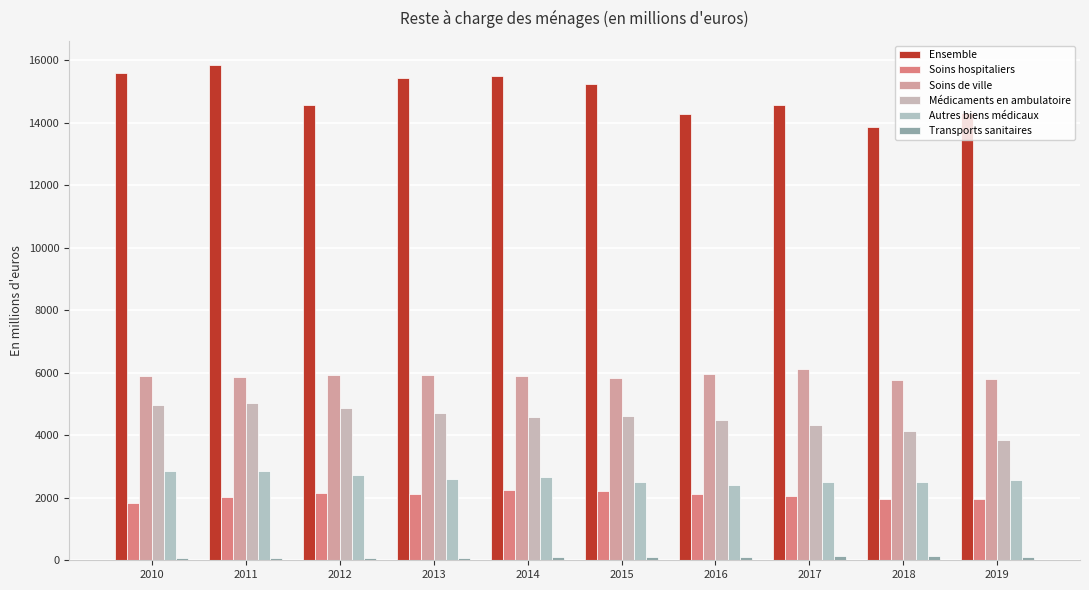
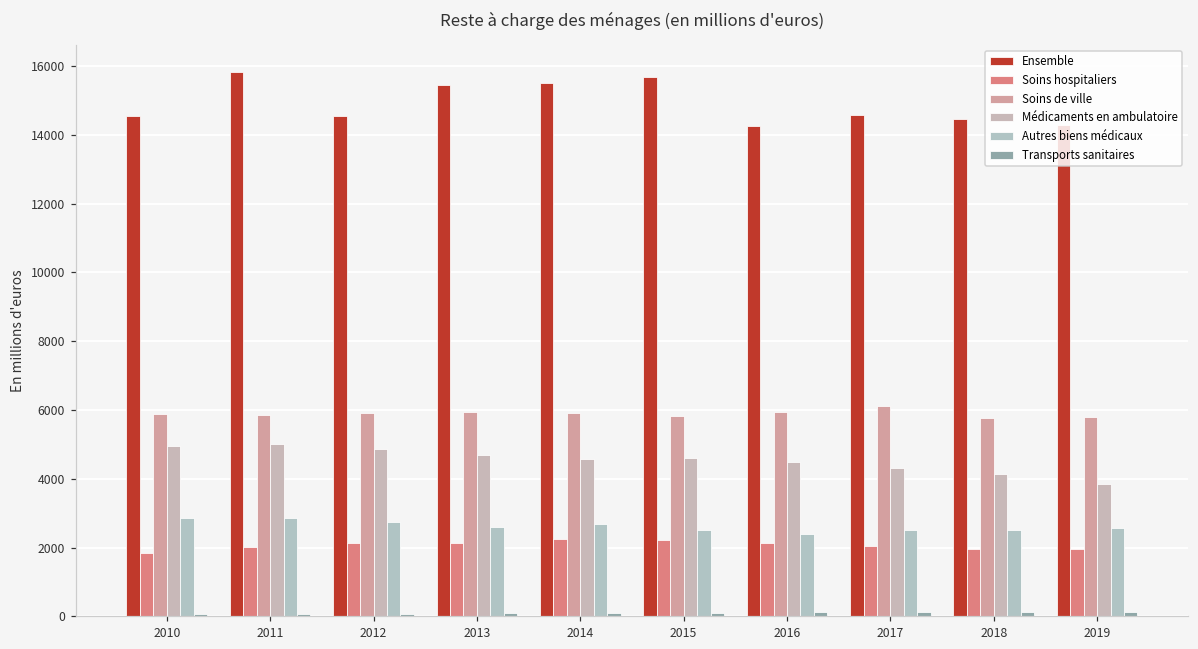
  {
    "Ensemble": {
-     "2010": 15600,
+     "2010": 14600,
      "2011": 15800,
      "2012": 14600,
      "2013": 15400,
      "2014": 15500,
-     "2015": 15200,
+     "2015": 15700,
      "2016": 14300,
      "2017": 14600,
-     "2018": 13900
+     "2018": 14500
    }
  }
